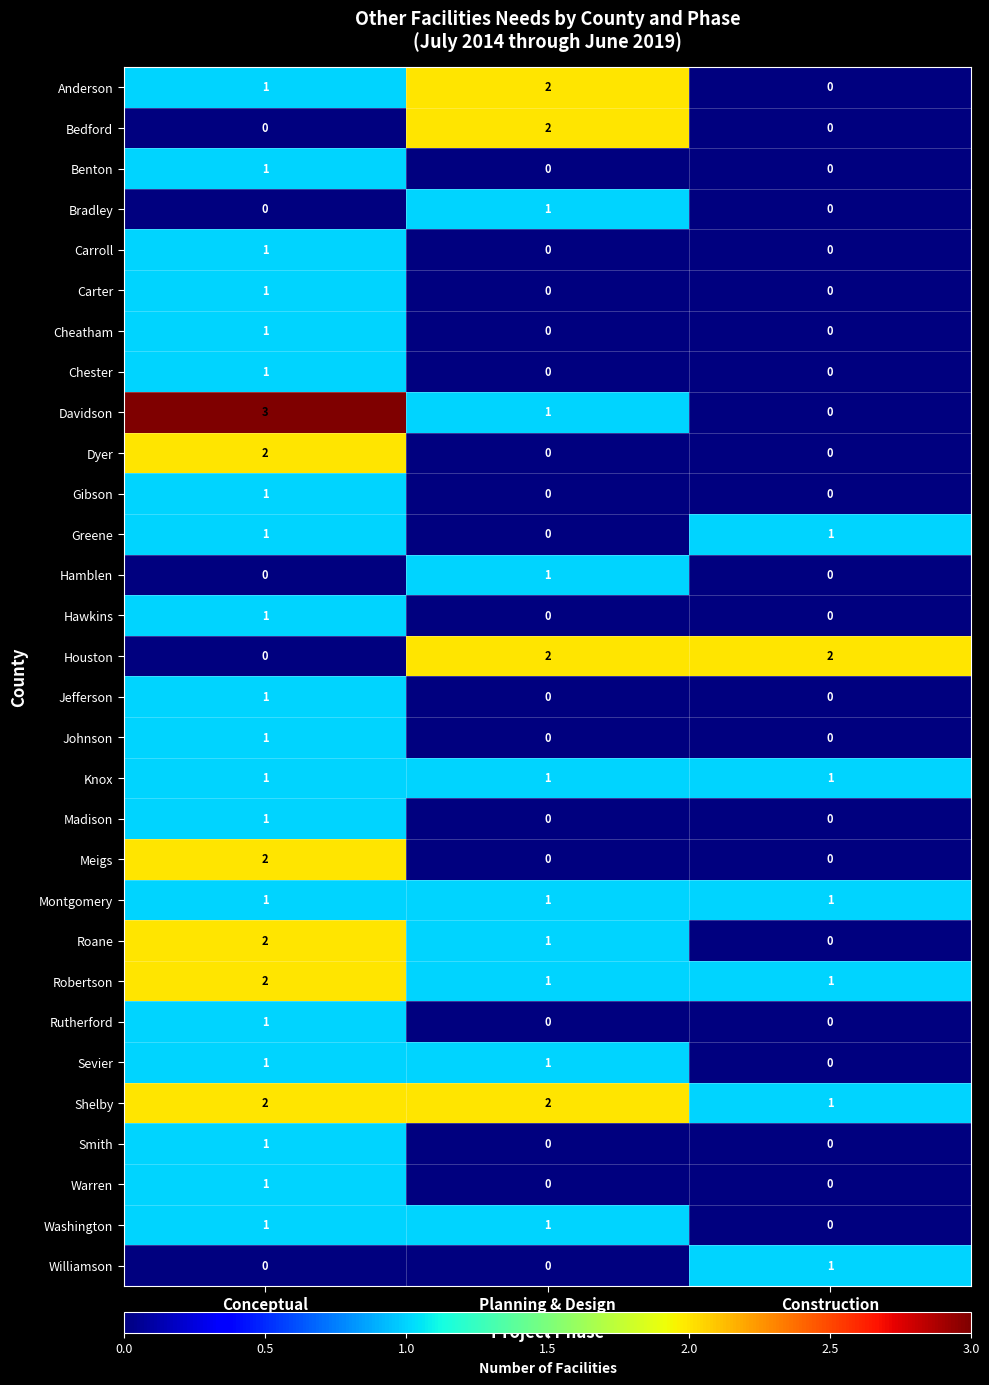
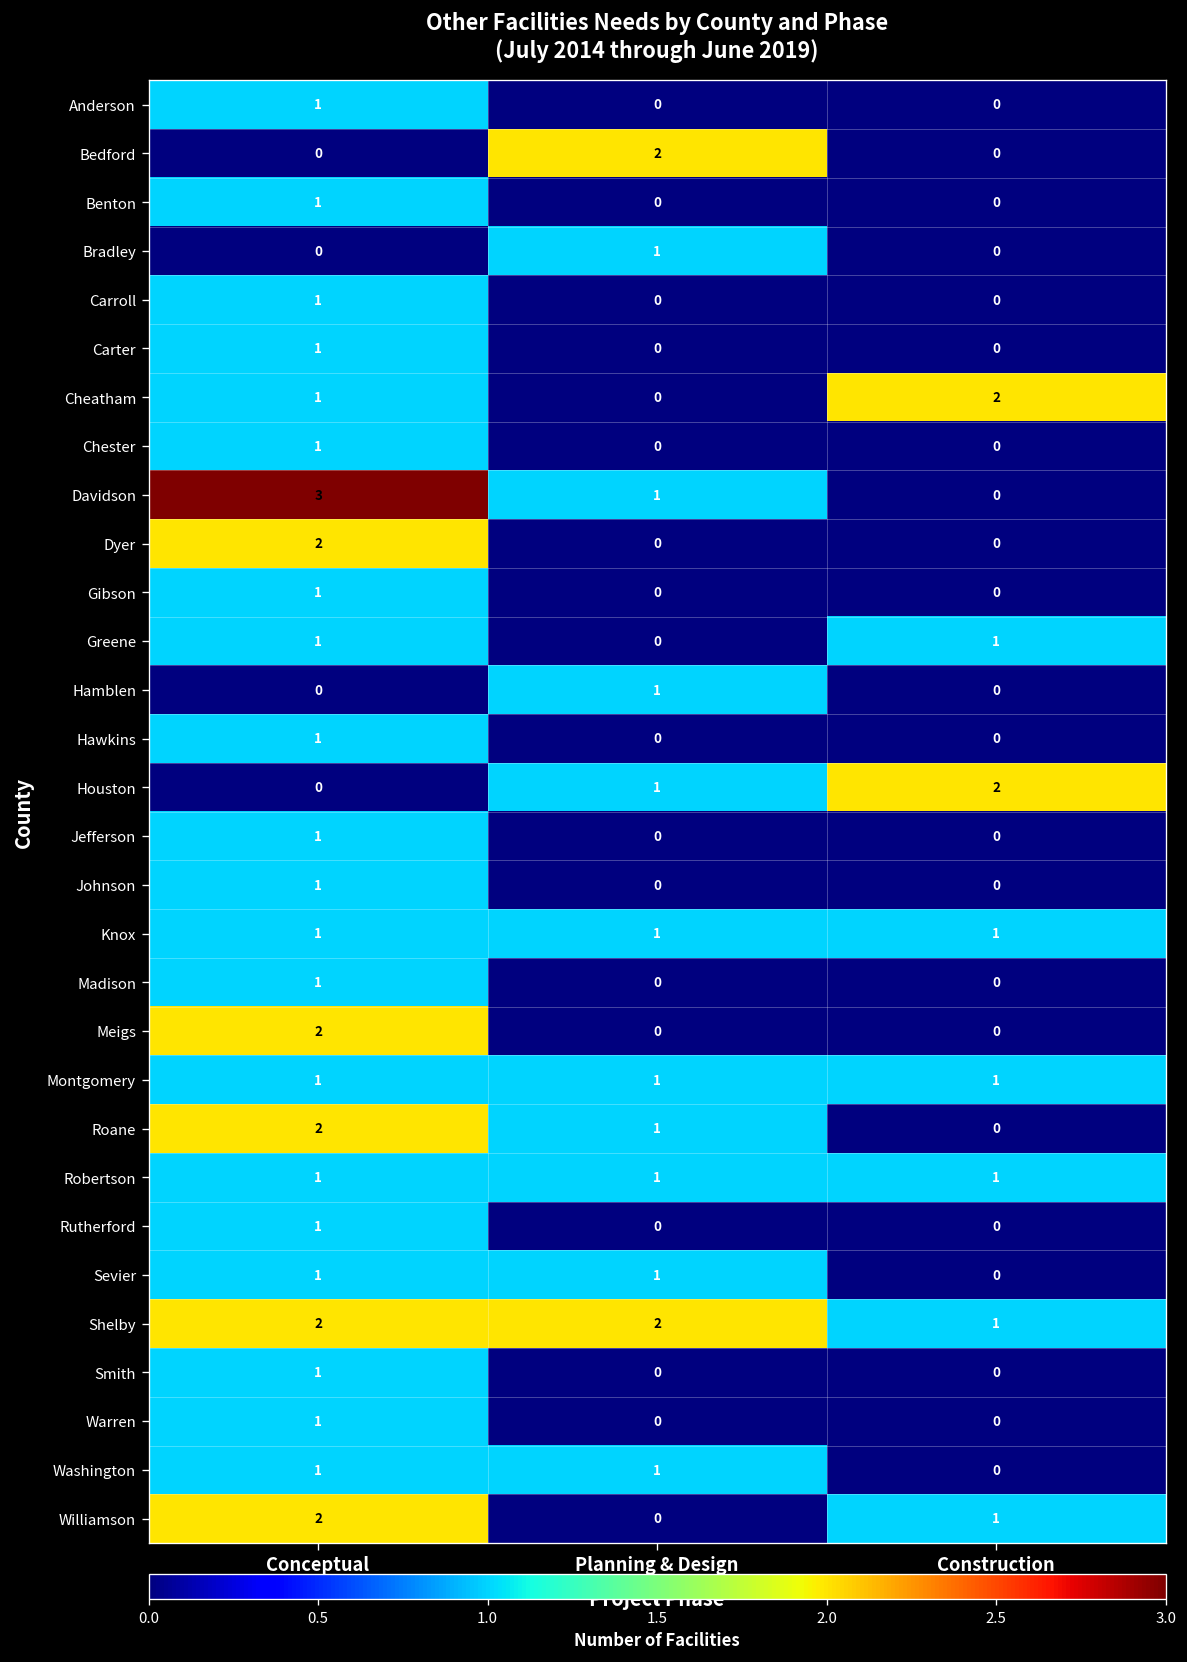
  {
    "Anderson": {
      "Conceptual": 1,
-     "Planning & Design": 2,
+     "Planning & Design": 0,
      "Construction": 0
    },
    "Bedford": {
      "Conceptual": 0,
      "Planning & Design": 2,
      "Construction": 0
    },
    "Benton": {
      "Conceptual": 1,
      "Planning & Design": 0,
      "Construction": 0
    },
    "Bradley": {
      "Conceptual": 0,
      "Planning & Design": 1,
      "Construction": 0
    },
    "Carroll": {
      "Conceptual": 1,
      "Planning & Design": 0,
      "Construction": 0
    },
    "Carter": {
      "Conceptual": 1,
      "Planning & Design": 0,
      "Construction": 0
    },
    "Cheatham": {
      "Conceptual": 1,
      "Planning & Design": 0,
-     "Construction": 0
+     "Construction": 2
    },
    "Chester": {
      "Conceptual": 1,
      "Planning & Design": 0,
      "Construction": 0
    },
    "Davidson": {
      "Conceptual": 3,
      "Planning & Design": 1,
      "Construction": 0
    },
    "Dyer": {
      "Conceptual": 2,
      "Planning & Design": 0,
      "Construction": 0
    },
    "Gibson": {
      "Conceptual": 1,
      "Planning & Design": 0,
      "Construction": 0
    },
    "Greene": {
      "Conceptual": 1,
      "Planning & Design": 0,
      "Construction": 1
    },
    "Hamblen": {
      "Conceptual": 0,
      "Planning & Design": 1,
      "Construction": 0
    },
    "Hawkins": {
      "Conceptual": 1,
      "Planning & Design": 0,
      "Construction": 0
    },
    "Houston": {
      "Conceptual": 0,
-     "Planning & Design": 2,
+     "Planning & Design": 1,
      "Construction": 2
    },
    "Jefferson": {
      "Conceptual": 1,
      "Planning & Design": 0,
      "Construction": 0
    },
    "Johnson": {
      "Conceptual": 1,
      "Planning & Design": 0,
      "Construction": 0
    },
    "Knox": {
      "Conceptual": 1,
      "Planning & Design": 1,
      "Construction": 1
    },
    "Madison": {
      "Conceptual": 1,
      "Planning & Design": 0,
      "Construction": 0
    },
    "Meigs": {
      "Conceptual": 2,
      "Planning & Design": 0,
      "Construction": 0
    },
    "Montgomery": {
      "Conceptual": 1,
      "Planning & Design": 1,
      "Construction": 1
    },
    "Roane": {
      "Conceptual": 2,
      "Planning & Design": 1,
      "Construction": 0
    },
    "Robertson": {
-     "Conceptual": 2,
+     "Conceptual": 1,
      "Planning & Design": 1,
      "Construction": 1
    },
    "Rutherford": {
      "Conceptual": 1,
      "Planning & Design": 0,
      "Construction": 0
    },
    "Sevier": {
      "Conceptual": 1,
      "Planning & Design": 1,
      "Construction": 0
    },
    "Shelby": {
      "Conceptual": 2,
      "Planning & Design": 2,
      "Construction": 1
    },
    "Smith": {
      "Conceptual": 1,
      "Planning & Design": 0,
      "Construction": 0
    },
    "Warren": {
      "Conceptual": 1,
      "Planning & Design": 0,
      "Construction": 0
    },
    "Washington": {
      "Conceptual": 1,
      "Planning & Design": 1,
      "Construction": 0
    },
    "Williamson": {
-     "Conceptual": 0,
+     "Conceptual": 2,
      "Planning & Design": 0,
      "Construction": 1
    }
  }
